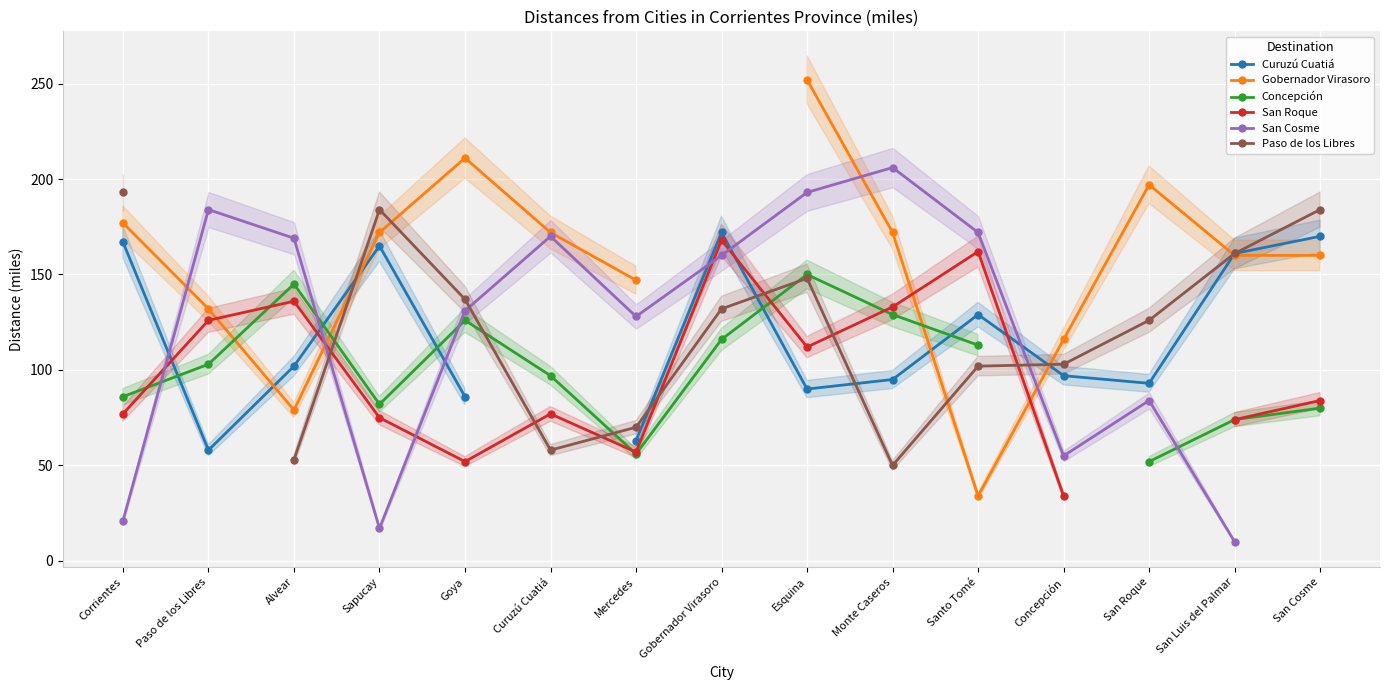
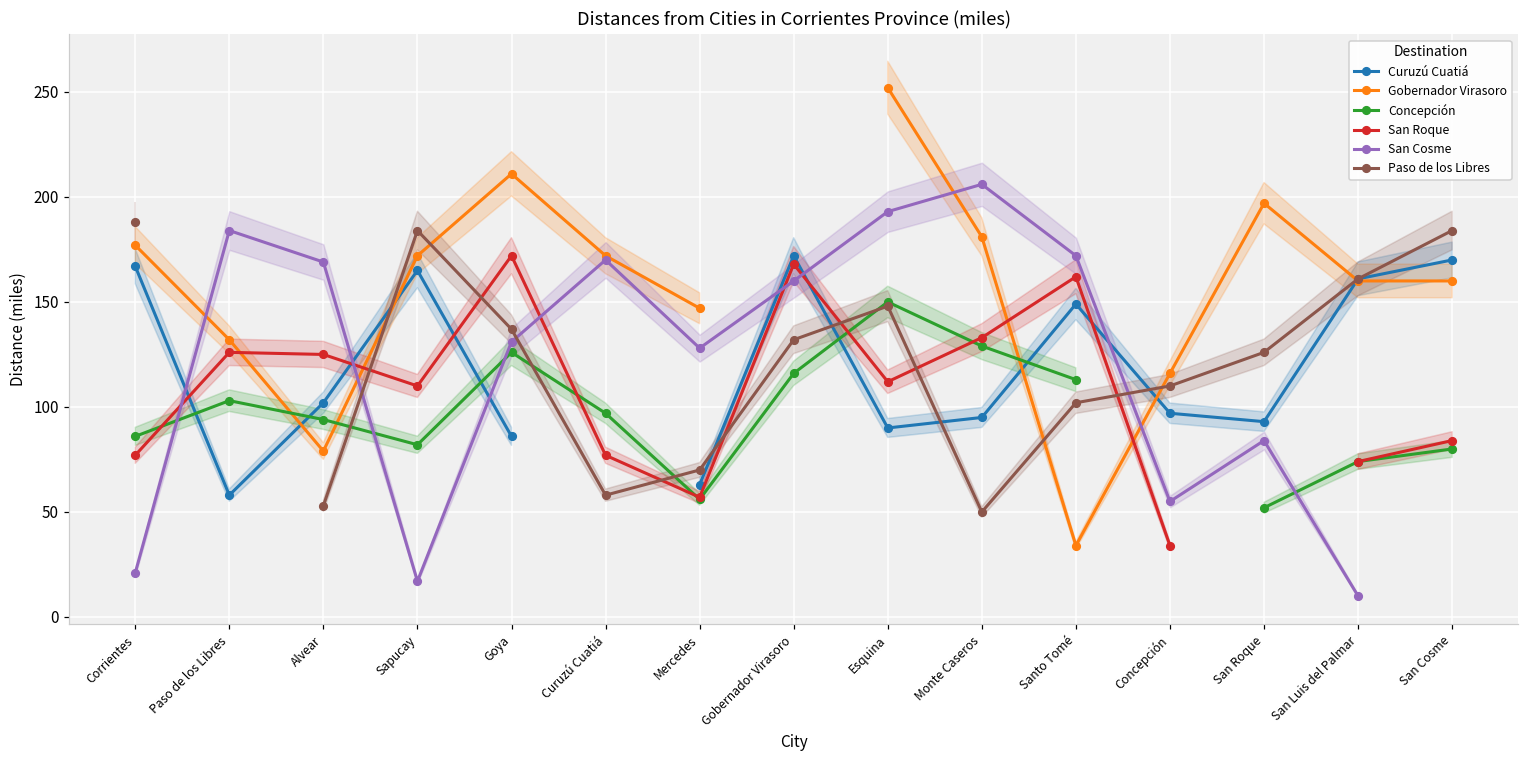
  {
    "Curuzú Cuatiá": {
      "Corrientes": 167,
      "Paso de los Libres": 58,
      "Alvear": 102,
      "Sapucay": 165,
      "Goya": 86,
      "Mercedes": 63,
      "Gobernador Virasoro": 172,
      "Esquina": 90,
      "Monte Caseros": 95,
-     "Santo Tomé": 129,
+     "Santo Tomé": 149,
      "Concepción": 97,
      "San Roque": 93,
      "San Cosme": 170
    },
    "Gobernador Virasoro": {
      "Corrientes": 177,
      "Paso de los Libres": 132,
      "Alvear": 79,
      "Sapucay": 172,
      "Goya": 211,
      "Curuzú Cuatiá": 172,
      "Mercedes": 147,
      "Esquina": 252,
-     "Monte Caseros": 172,
+     "Monte Caseros": 181,
      "Santo Tomé": 34,
      "Concepción": 116,
      "San Roque": 197,
      "San Cosme": 160
    },
    "Concepción": {
      "Corrientes": 86,
      "Paso de los Libres": 103,
-     "Alvear": 145,
+     "Alvear": 94,
      "Sapucay": 82,
      "Goya": 126,
      "Curuzú Cuatiá": 97,
      "Gobernador Virasoro": 116,
      "Esquina": 150,
      "Monte Caseros": 129,
      "Santo Tomé": 113,
      "San Roque": 52,
      "San Cosme": 80
    },
    "San Roque": {
      "Corrientes": 77,
      "Paso de los Libres": 126,
-     "Alvear": 136,
-     "Sapucay": 75,
-     "Goya": 52,
+     "Alvear": 125,
+     "Sapucay": 110,
+     "Goya": 172,
      "Curuzú Cuatiá": 77,
      "Esquina": 112,
      "Monte Caseros": 133,
      "Santo Tomé": 162,
      "Concepción": 34,
      "San Cosme": 84
    },
    "Paso de los Libres": {
-     "Corrientes": 193,
+     "Corrientes": 188,
      "Alvear": 53,
      "Sapucay": 184,
      "Curuzú Cuatiá": 58,
      "Mercedes": 70,
      "Gobernador Virasoro": 132,
      "Esquina": 148,
      "Monte Caseros": 50,
      "Santo Tomé": 102,
-     "Concepción": 103,
+     "Concepción": 110,
      "San Roque": 126,
      "San Cosme": 184
    }
  }
